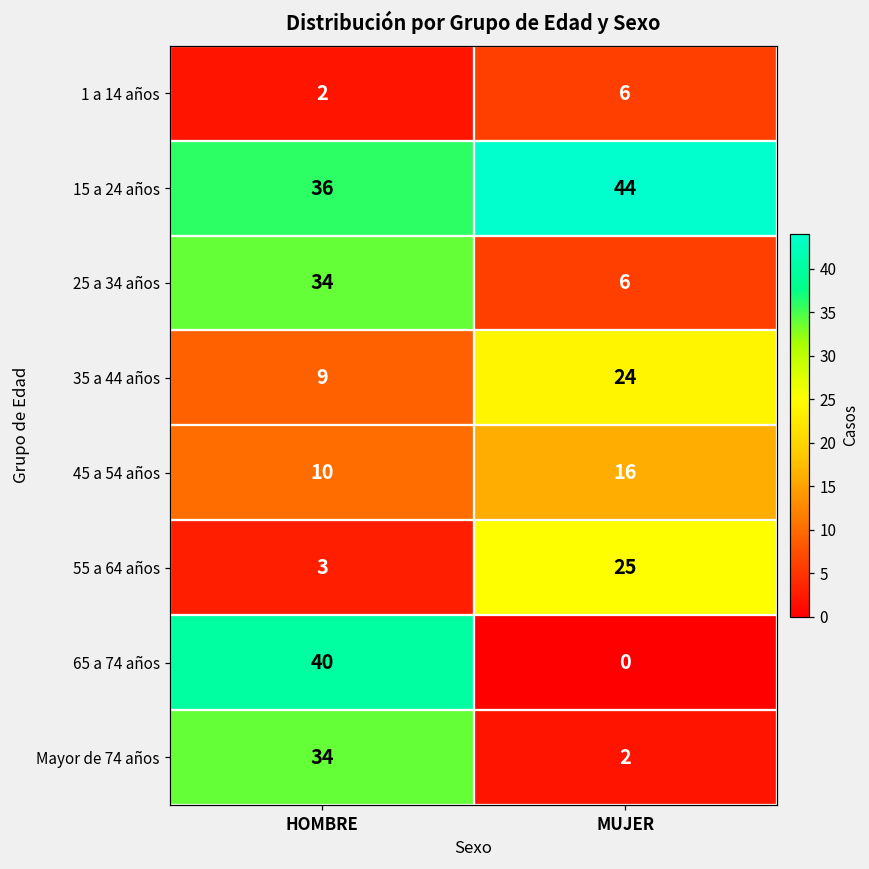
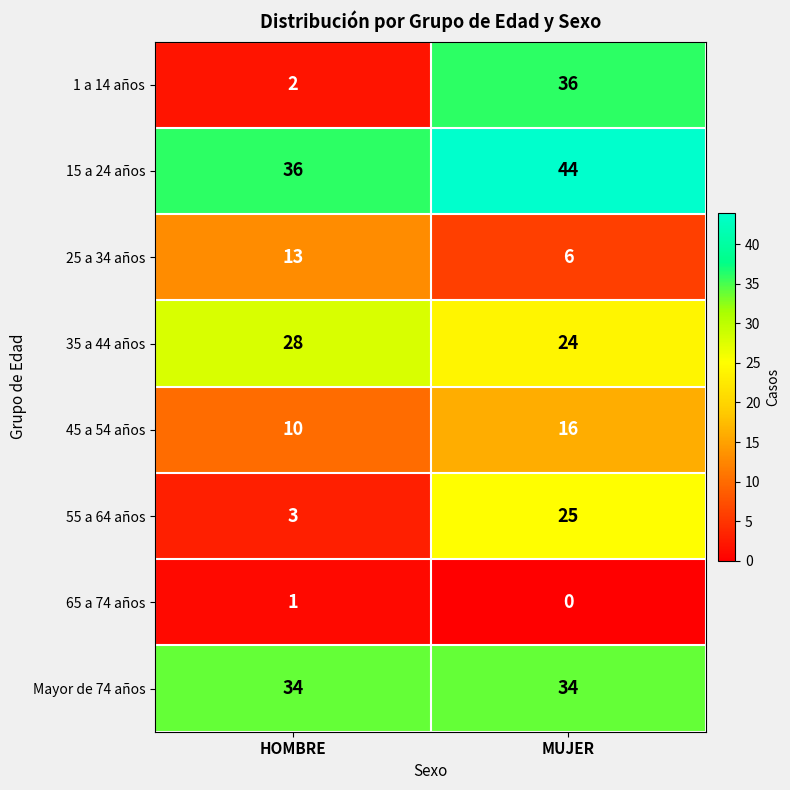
  {
    "1 a 14 años": {
      "HOMBRE": 2,
-     "MUJER": 6
+     "MUJER": 36
    },
    "15 a 24 años": {
      "HOMBRE": 36,
      "MUJER": 44
    },
    "25 a 34 años": {
-     "HOMBRE": 34,
+     "HOMBRE": 13,
      "MUJER": 6
    },
    "35 a 44 años": {
-     "HOMBRE": 9,
+     "HOMBRE": 28,
      "MUJER": 24
    },
    "45 a 54 años": {
      "HOMBRE": 10,
      "MUJER": 16
    },
    "55 a 64 años": {
      "HOMBRE": 3,
      "MUJER": 25
    },
    "65 a 74 años": {
-     "HOMBRE": 40,
+     "HOMBRE": 1,
      "MUJER": 0
    },
    "Mayor de 74 años": {
      "HOMBRE": 34,
-     "MUJER": 2
+     "MUJER": 34
    }
  }
